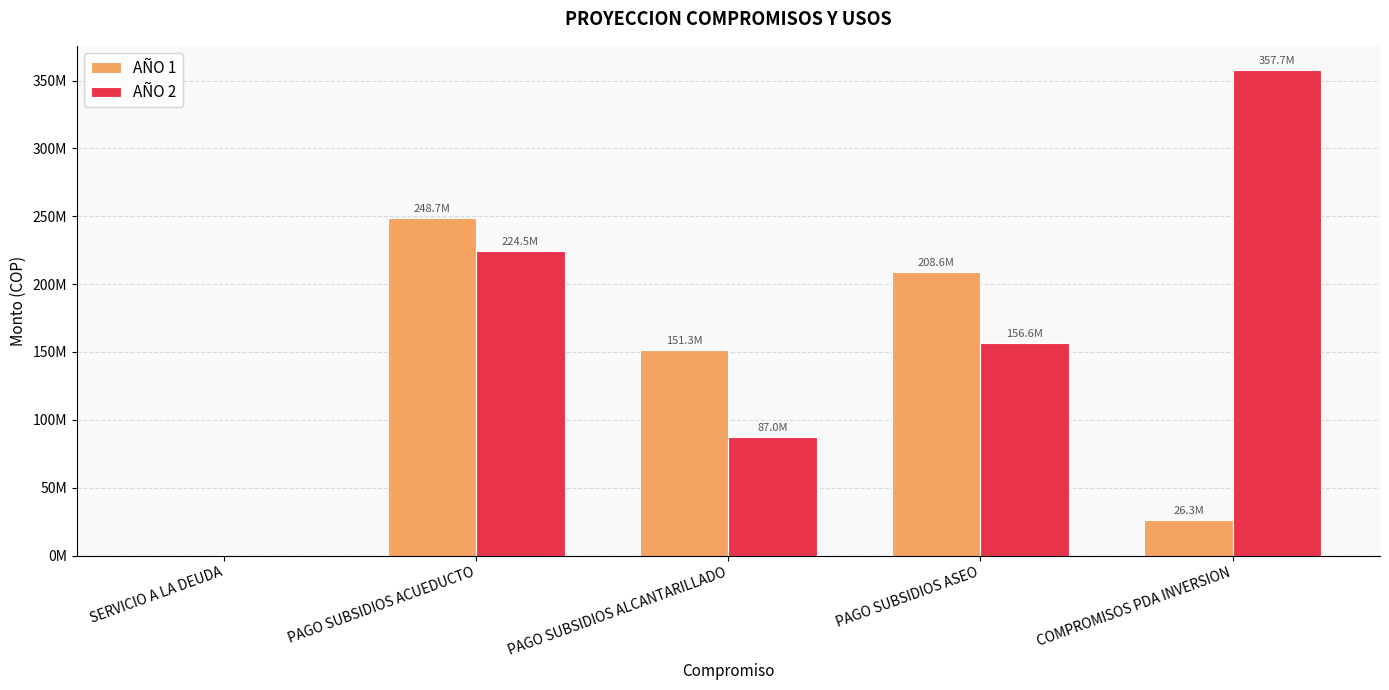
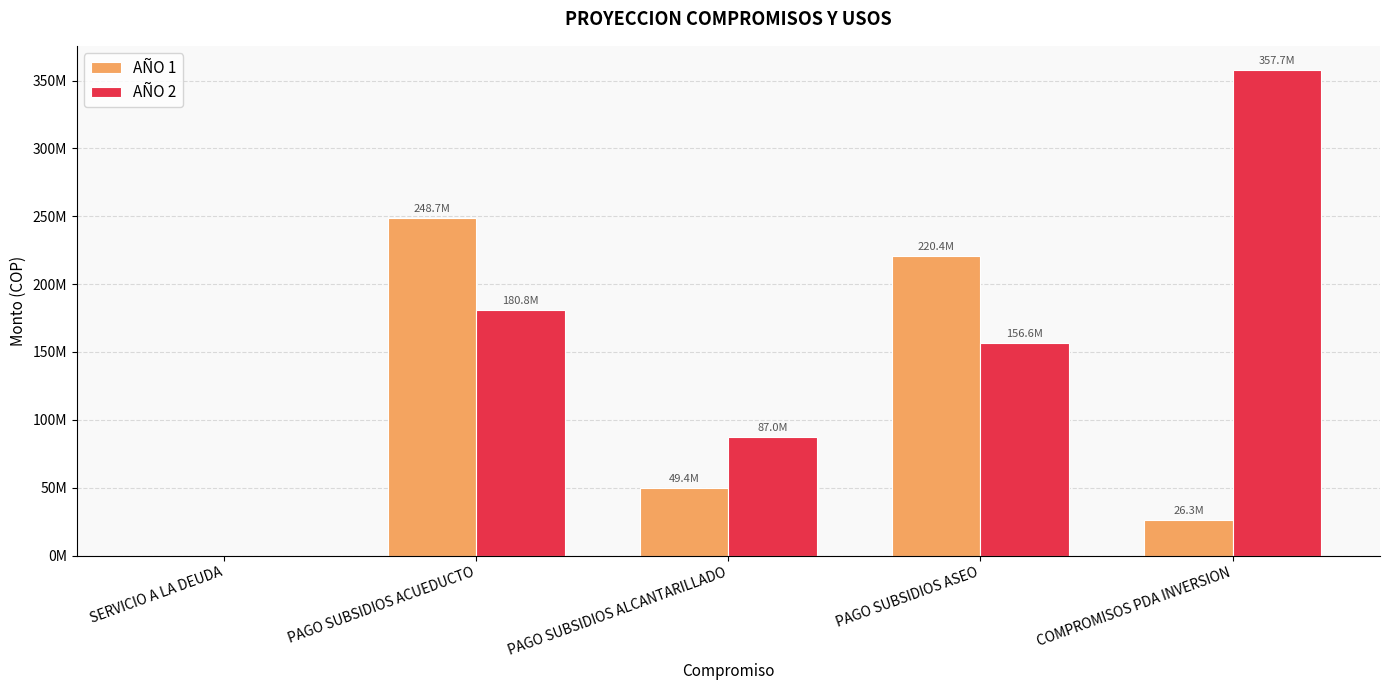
  {
    "AÑO 1": {
      "PAGO SUBSIDIOS ACUEDUCTO": "248.7M",
-     "PAGO SUBSIDIOS ALCANTARILLADO": "151.3M",
-     "PAGO SUBSIDIOS ASEO": "208.6M",
+     "PAGO SUBSIDIOS ALCANTARILLADO": "49.4M",
+     "PAGO SUBSIDIOS ASEO": "220.4M",
      "COMPROMISOS PDA INVERSION": "26.3M"
    },
    "AÑO 2": {
-     "PAGO SUBSIDIOS ACUEDUCTO": "224.5M",
+     "PAGO SUBSIDIOS ACUEDUCTO": "180.8M",
      "PAGO SUBSIDIOS ALCANTARILLADO": "87.0M",
      "PAGO SUBSIDIOS ASEO": "156.6M",
      "COMPROMISOS PDA INVERSION": "357.7M"
    }
  }
